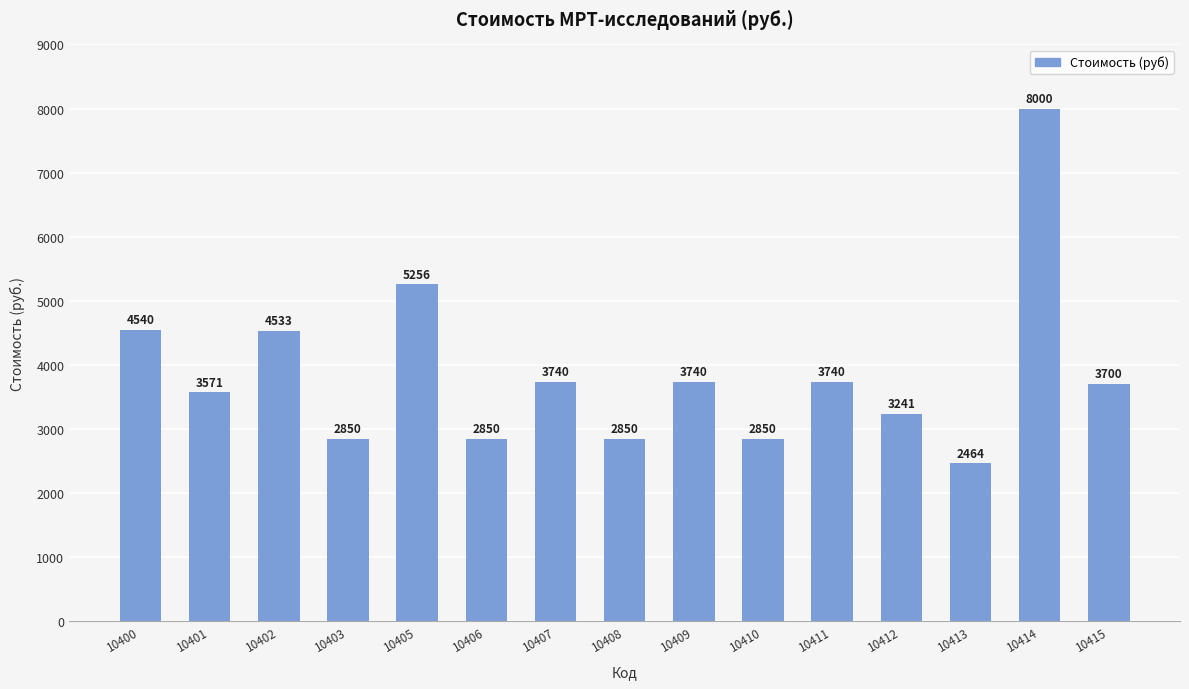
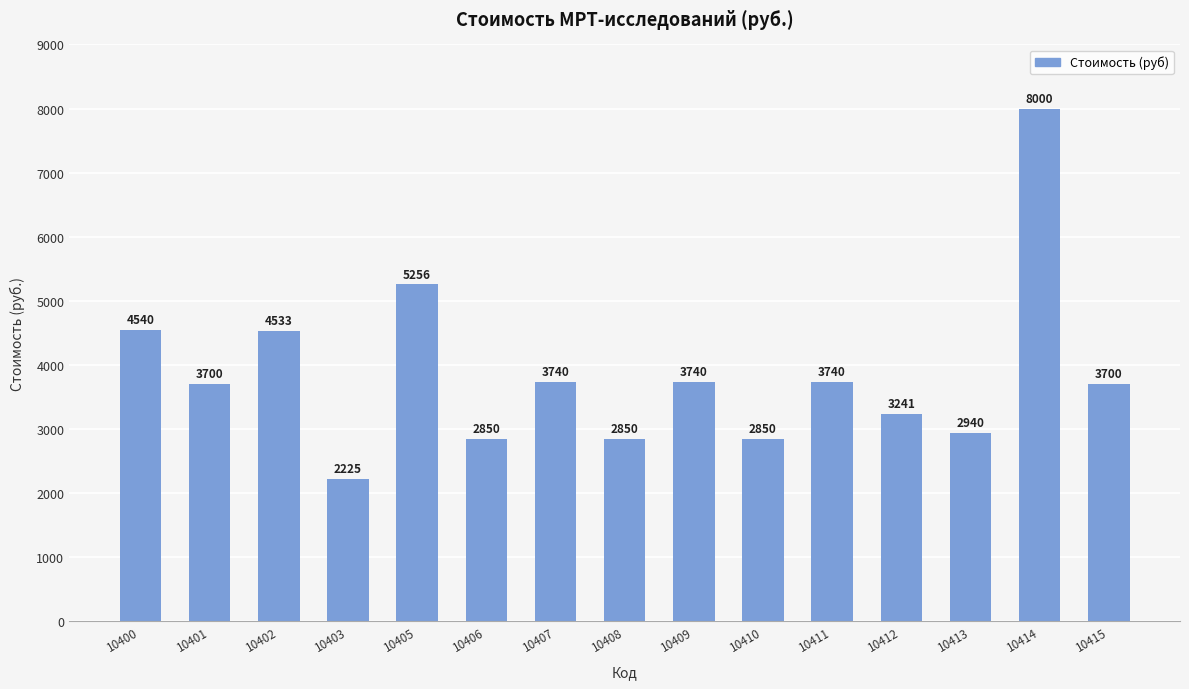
  {
    "10400": 4540,
-   "10401": 3571,
+   "10401": 3700,
    "10402": 4533,
-   "10403": 2850,
+   "10403": 2225,
    "10405": 5256,
    "10406": 2850,
    "10407": 3740,
    "10408": 2850,
    "10409": 3740,
    "10410": 2850,
    "10411": 3740,
    "10412": 3241,
-   "10413": 2464,
+   "10413": 2940,
    "10414": 8000,
    "10415": 3700
  }
